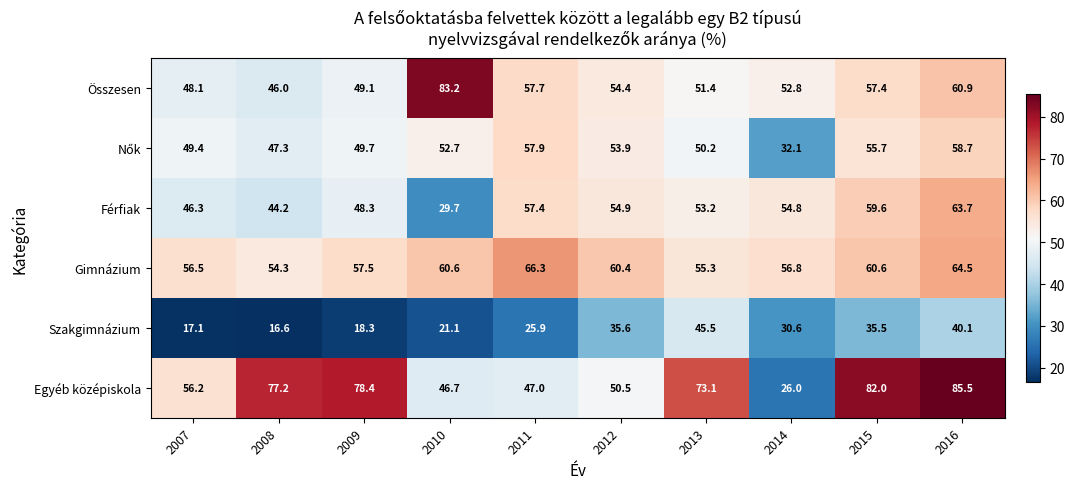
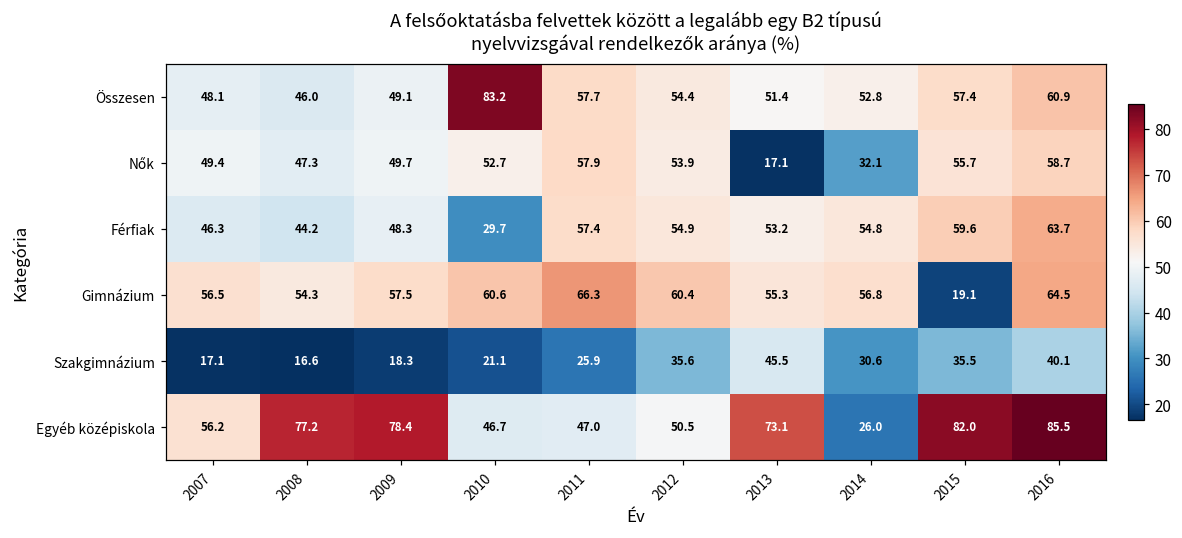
  {
    "Összesen": {
      "2007": 48.1,
      "2008": 46.0,
      "2009": 49.1,
      "2010": 83.2,
      "2011": 57.7,
      "2012": 54.4,
      "2013": 51.4,
      "2014": 52.8,
      "2015": 57.4,
      "2016": 60.9
    },
    "Nők": {
      "2007": 49.4,
      "2008": 47.3,
      "2009": 49.7,
      "2010": 52.7,
      "2011": 57.9,
      "2012": 53.9,
-     "2013": 50.2,
+     "2013": 17.1,
      "2014": 32.1,
      "2015": 55.7,
      "2016": 58.7
    },
    "Férfiak": {
      "2007": 46.3,
      "2008": 44.2,
      "2009": 48.3,
      "2010": 29.7,
      "2011": 57.4,
      "2012": 54.9,
      "2013": 53.2,
      "2014": 54.8,
      "2015": 59.6,
      "2016": 63.7
    },
    "Gimnázium": {
      "2007": 56.5,
      "2008": 54.3,
      "2009": 57.5,
      "2010": 60.6,
      "2011": 66.3,
      "2012": 60.4,
      "2013": 55.3,
      "2014": 56.8,
-     "2015": 60.6,
+     "2015": 19.1,
      "2016": 64.5
    },
    "Szakgimnázium": {
      "2007": 17.1,
      "2008": 16.6,
      "2009": 18.3,
      "2010": 21.1,
      "2011": 25.9,
      "2012": 35.6,
      "2013": 45.5,
      "2014": 30.6,
      "2015": 35.5,
      "2016": 40.1
    },
    "Egyéb középiskola": {
      "2007": 56.2,
      "2008": 77.2,
      "2009": 78.4,
      "2010": 46.7,
      "2011": 47.0,
      "2012": 50.5,
      "2013": 73.1,
      "2014": 26.0,
      "2015": 82.0,
      "2016": 85.5
    }
  }
